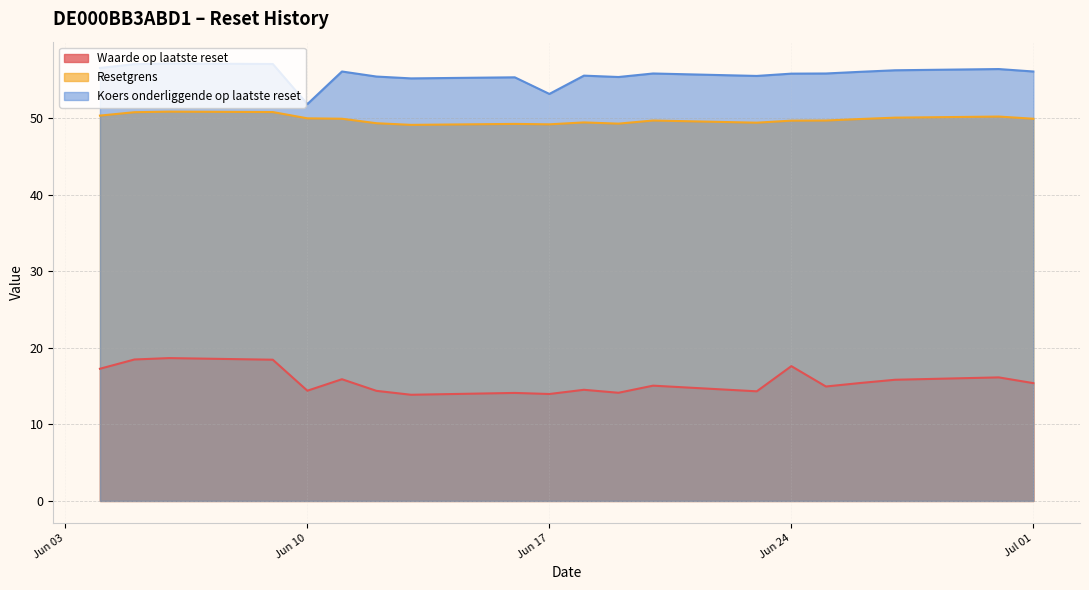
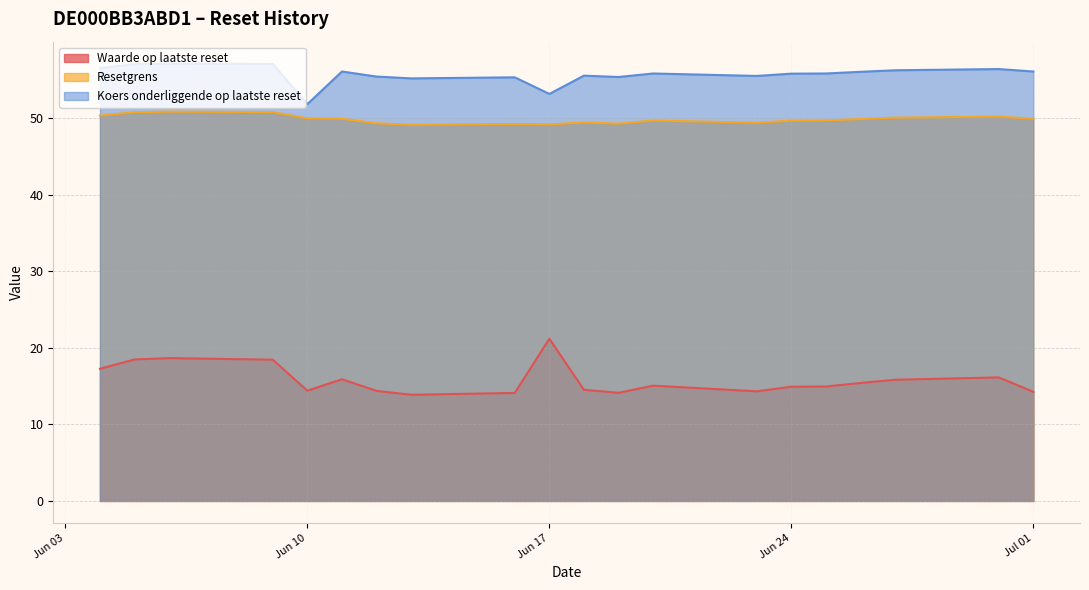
  {
    "Waarde op laatste reset": {
      "Jun 10": 14,
-     "Jun 17": 14,
-     "Jun 24": 18,
-     "Jul 01": 15
+     "Jun 17": 21,
+     "Jun 24": 15,
+     "Jul 01": 14
    },
    "Resetgrens": {
      "Jun 10": 50,
      "Jun 17": 49,
      "Jun 24": 50,
      "Jul 01": 50
    },
    "Koers onderliggende op laatste reset": {
      "Jun 10": 52,
      "Jun 17": 53,
      "Jun 24": 56,
      "Jul 01": 56
    }
  }
